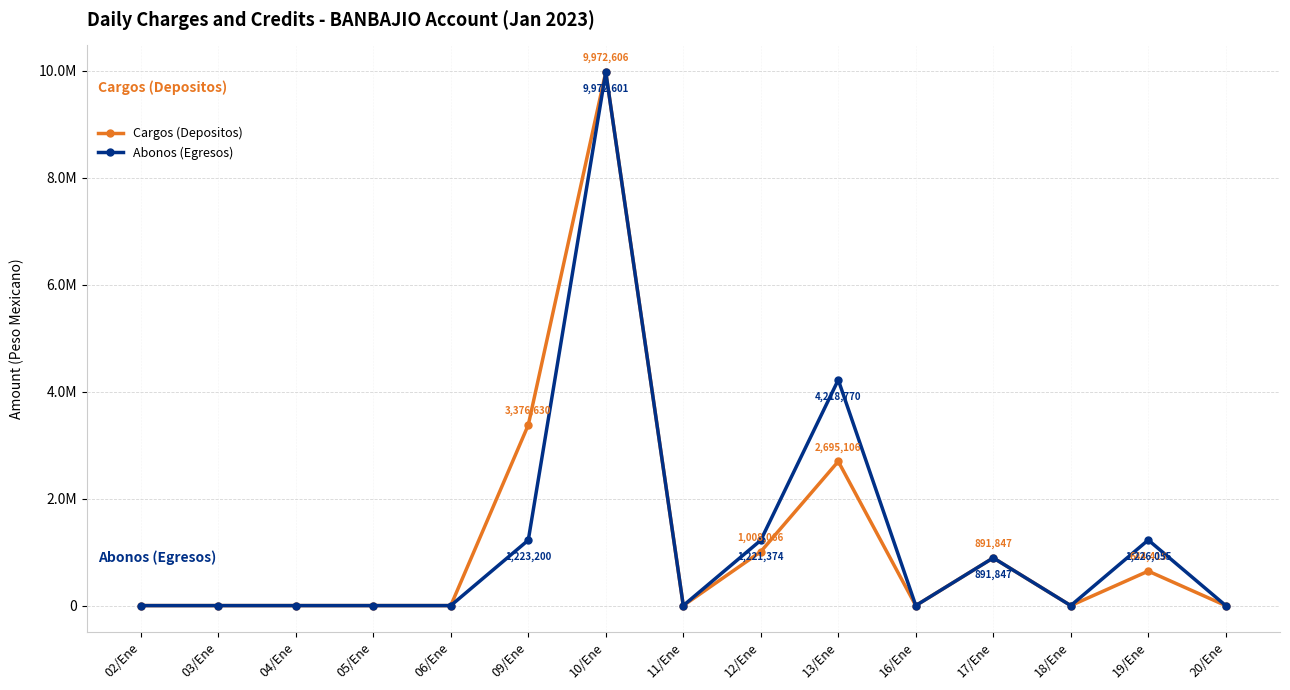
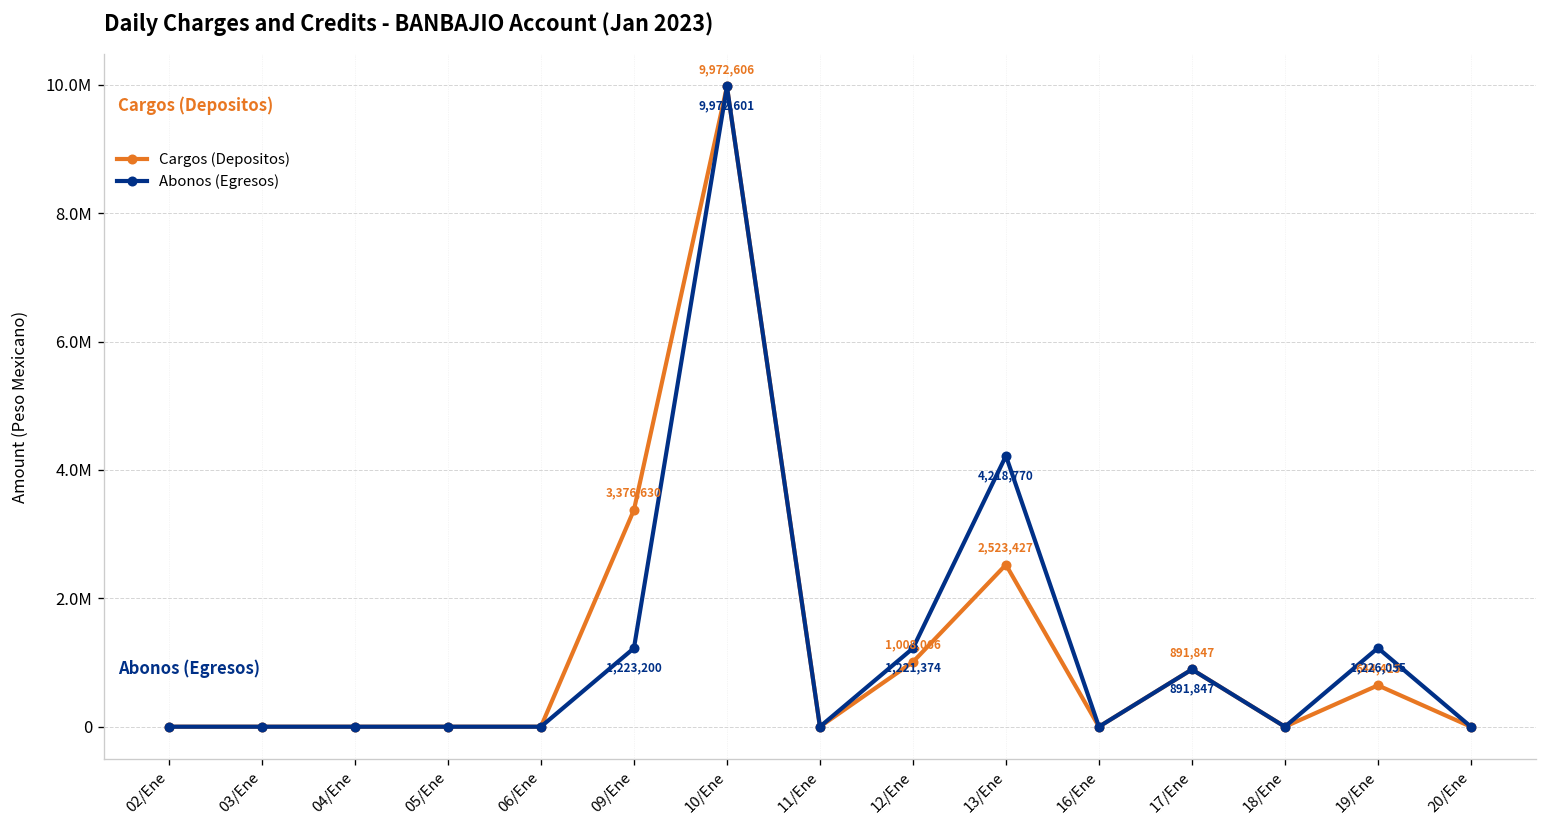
  {
    "Cargos (Depositos)": {
      "09/Ene": "3,376,630",
-     "13/Ene": "2,695,106"
+     "13/Ene": "2,523,427"
    },
    "Abonos (Egresos)": {
      "09/Ene": "1,223,200",
      "13/Ene": "4,218,770"
    }
  }
